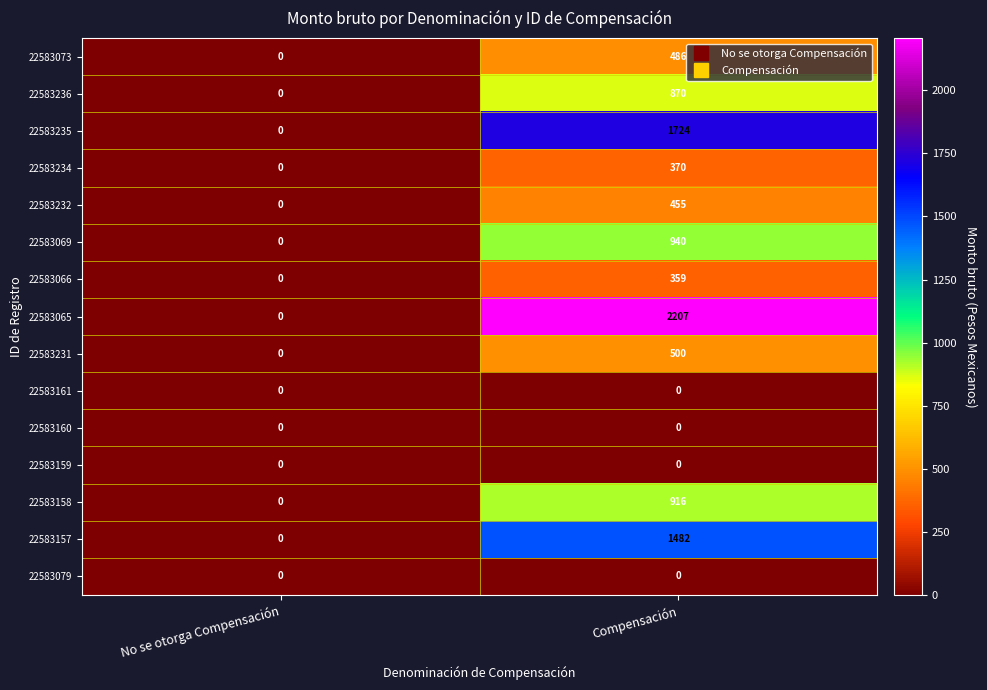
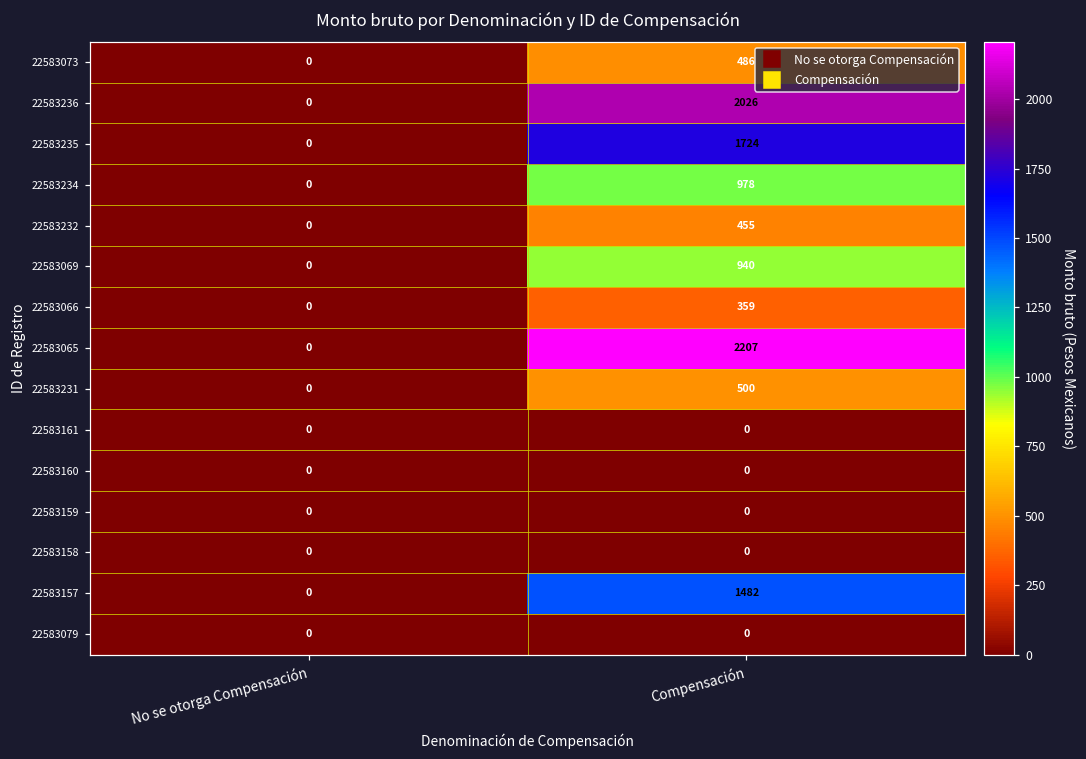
  {
    "22583073": {
      "No se otorga Compensación": 0
    },
    "22583236": {
      "No se otorga Compensación": 0,
-     "Compensación": 870
+     "Compensación": 2026
    },
    "22583235": {
      "No se otorga Compensación": 0,
      "Compensación": 1724
    },
    "22583234": {
      "No se otorga Compensación": 0,
-     "Compensación": 370
+     "Compensación": 978
    },
    "22583232": {
      "No se otorga Compensación": 0,
      "Compensación": 455
    },
    "22583069": {
      "No se otorga Compensación": 0,
      "Compensación": 940
    },
    "22583066": {
      "No se otorga Compensación": 0,
      "Compensación": 359
    },
    "22583065": {
      "No se otorga Compensación": 0,
      "Compensación": 2207
    },
    "22583231": {
      "No se otorga Compensación": 0,
      "Compensación": 500
    },
    "22583161": {
      "No se otorga Compensación": 0,
      "Compensación": 0
    },
    "22583160": {
      "No se otorga Compensación": 0,
      "Compensación": 0
    },
    "22583159": {
      "No se otorga Compensación": 0,
      "Compensación": 0
    },
    "22583158": {
      "No se otorga Compensación": 0,
-     "Compensación": 916
+     "Compensación": 0
    },
    "22583157": {
      "No se otorga Compensación": 0,
      "Compensación": 1482
    },
    "22583079": {
      "No se otorga Compensación": 0,
      "Compensación": 0
    }
  }
